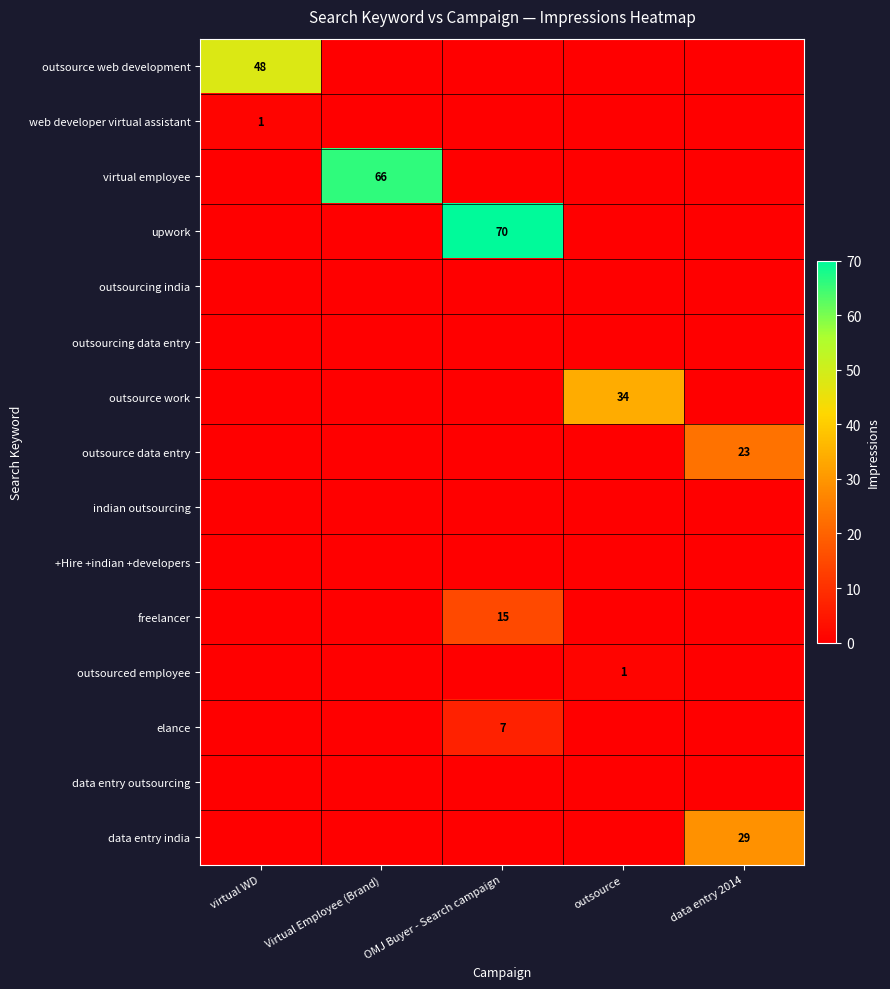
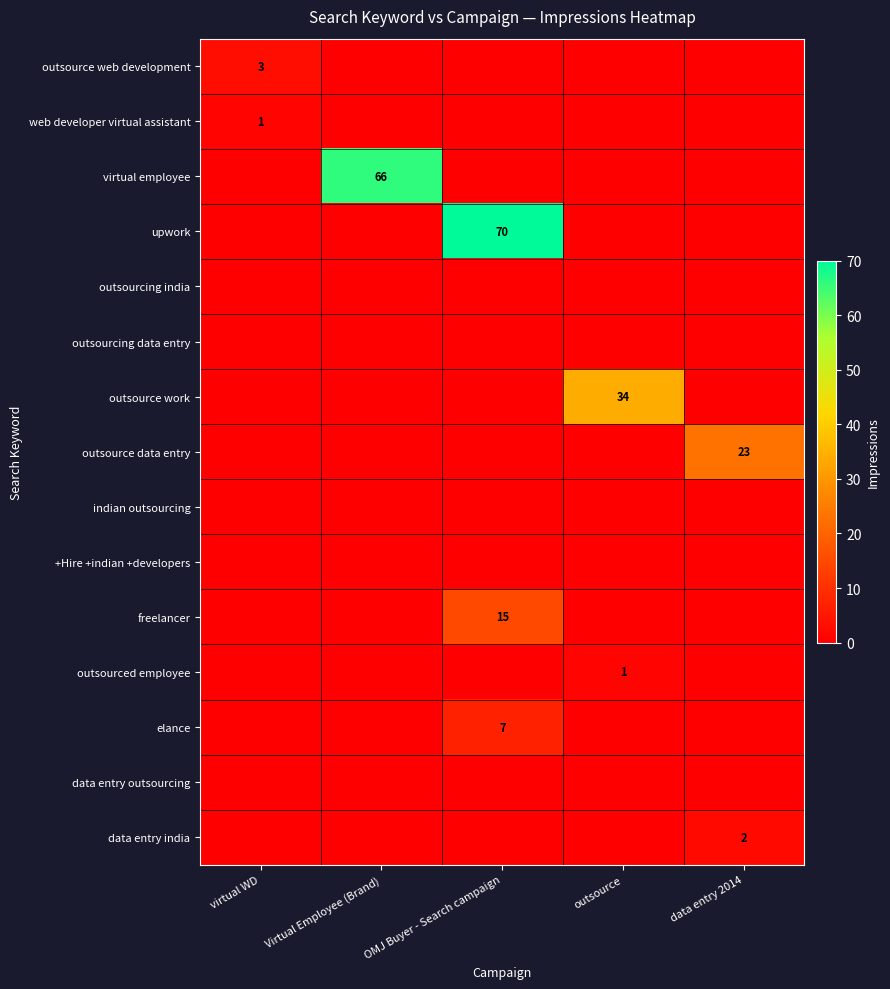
  {
    "outsource web development": {
-     "virtual WD": 48
+     "virtual WD": 3
    },
    "web developer virtual assistant": {
      "virtual WD": 1
    },
    "virtual employee": {
      "Virtual Employee (Brand)": 66
    },
    "upwork": {
      "OMJ Buyer - Search campaign": 70
    },
    "outsource work": {
      "outsource": 34
    },
    "outsource data entry": {
      "data entry 2014": 23
    },
    "freelancer": {
      "OMJ Buyer - Search campaign": 15
    },
    "outsourced employee": {
      "outsource": 1
    },
    "elance": {
      "OMJ Buyer - Search campaign": 7
    },
    "data entry india": {
-     "data entry 2014": 29
+     "data entry 2014": 2
    }
  }
